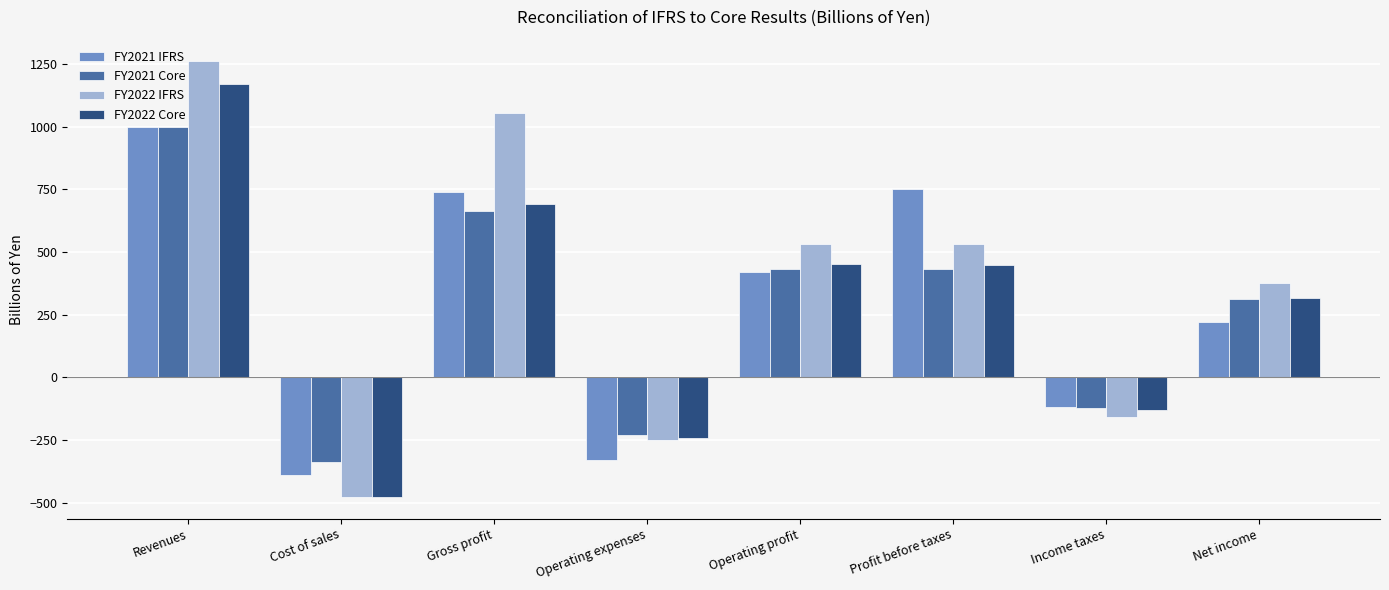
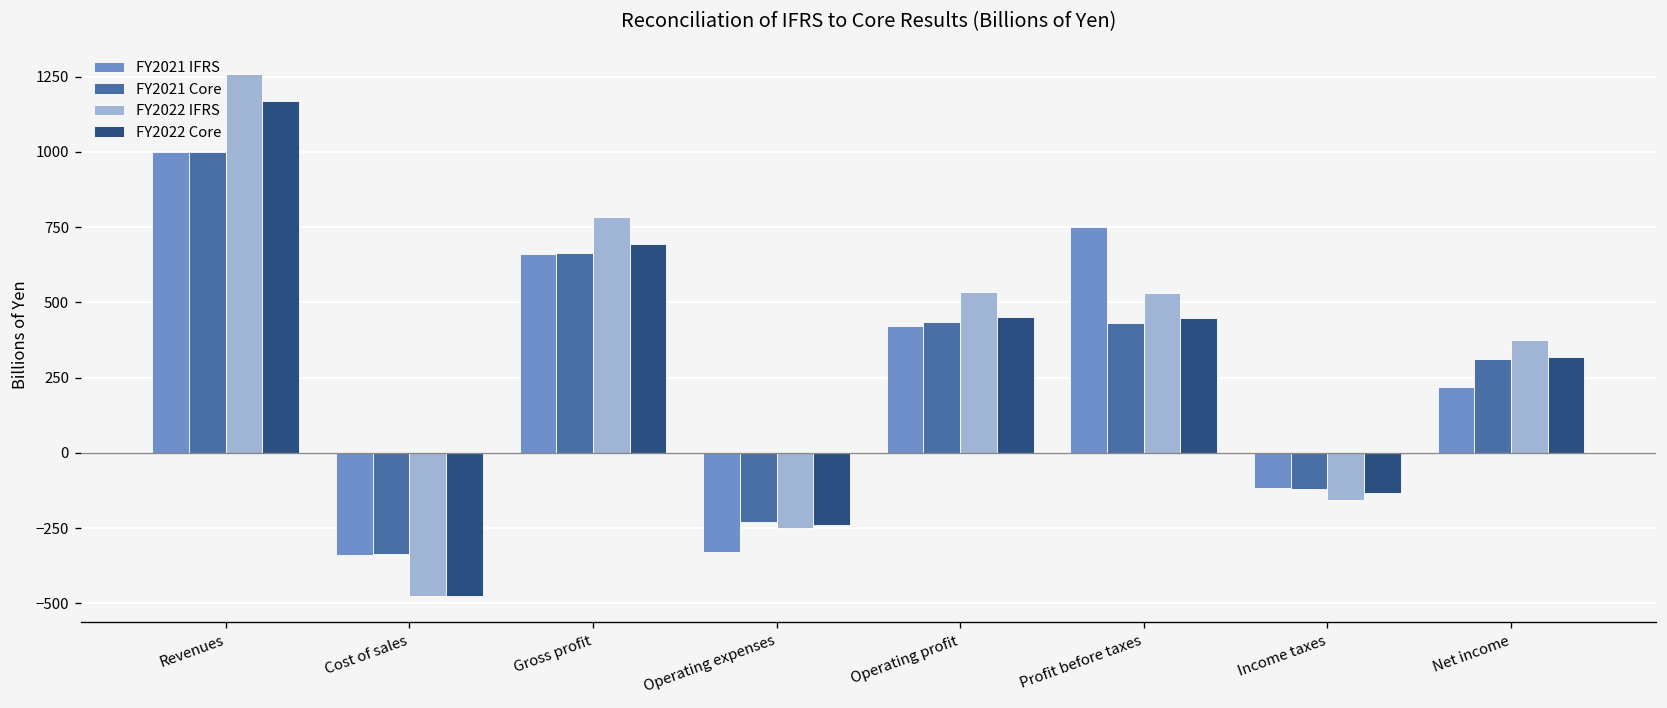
  {
    "FY2021 IFRS": {
      "Revenues": 1000,
-     "Cost of sales": -390,
-     "Gross profit": 740,
+     "Cost of sales": -340,
+     "Gross profit": 660,
      "Operating expenses": -330,
      "Operating profit": 420,
      "Profit before taxes": 750,
      "Income taxes": -120,
      "Net income": 220
    },
    "FY2022 IFRS": {
      "Revenues": 1260,
      "Cost of sales": -480,
-     "Gross profit": 1060,
+     "Gross profit": 780,
      "Operating expenses": -250,
      "Operating profit": 530,
      "Profit before taxes": 530,
      "Income taxes": -160,
      "Net income": 370
    }
  }
